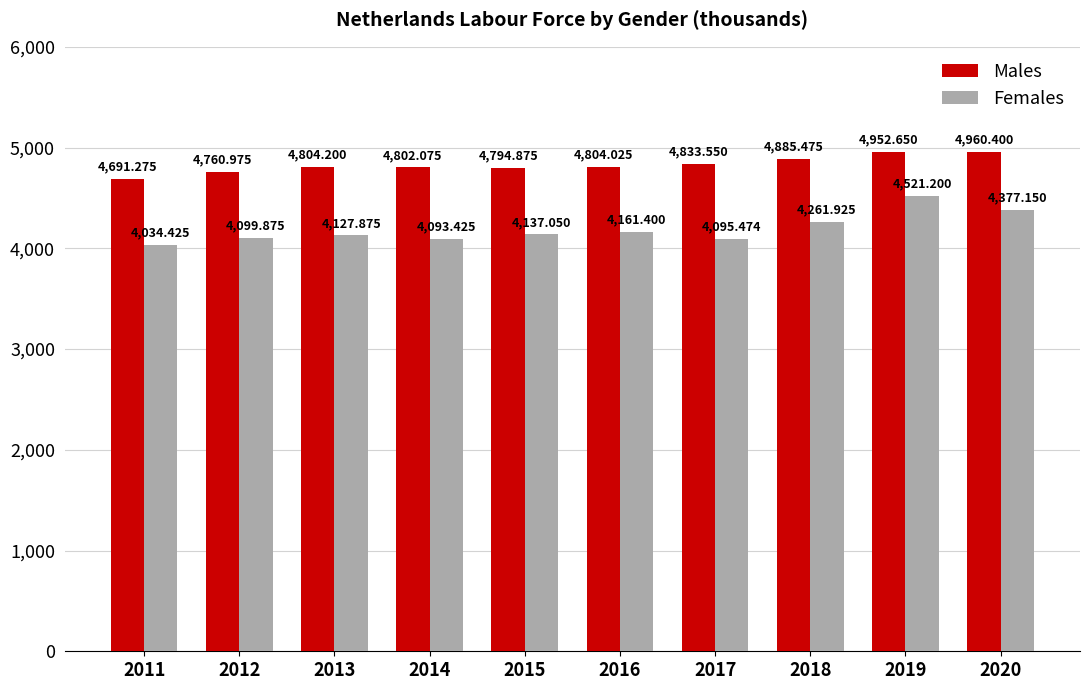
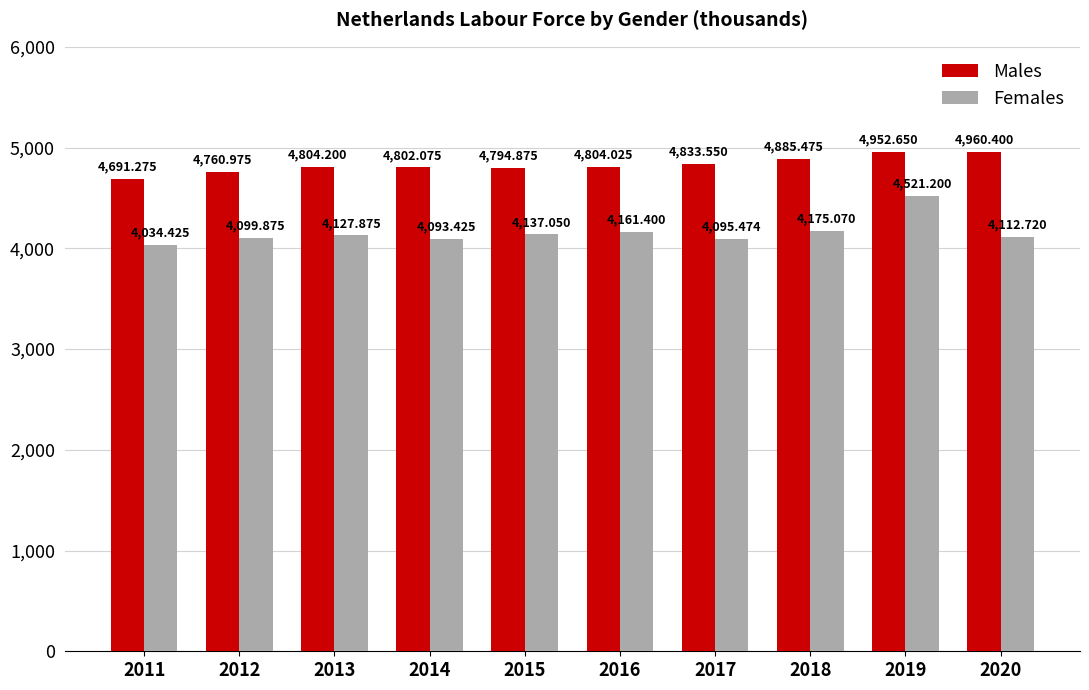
  {
    "Males": {
      "2011": "4,691.275",
      "2012": "4,760.975",
      "2013": "4,804.200",
      "2014": "4,802.075",
      "2015": "4,794.875",
      "2016": "4,804.025",
      "2017": "4,833.550",
      "2018": "4,885.475",
      "2019": "4,952.650",
      "2020": "4,960.400"
    },
    "Females": {
      "2011": "4,034.425",
      "2012": "4,099.875",
      "2013": "4,127.875",
      "2014": "4,093.425",
      "2015": "4,137.050",
      "2016": "4,161.400",
      "2017": "4,095.474",
-     "2018": "4,261.925",
+     "2018": "4,175.070",
      "2019": "4,521.200",
-     "2020": "4,377.150"
+     "2020": "4,112.720"
    }
  }
